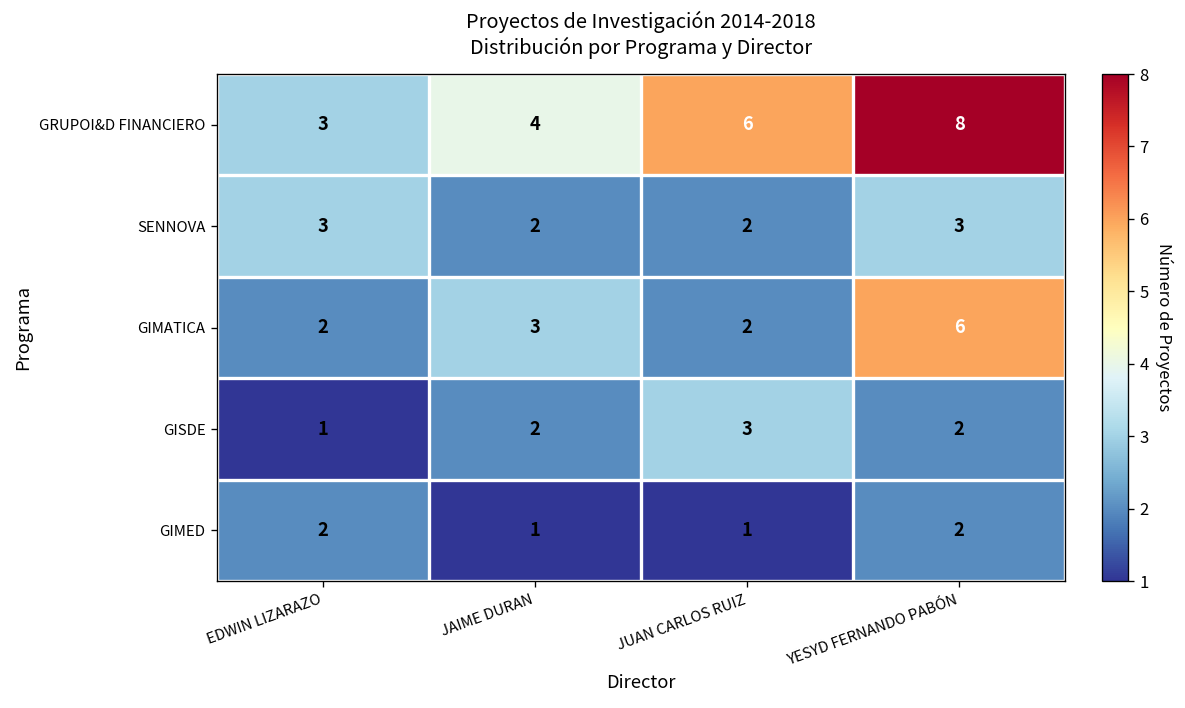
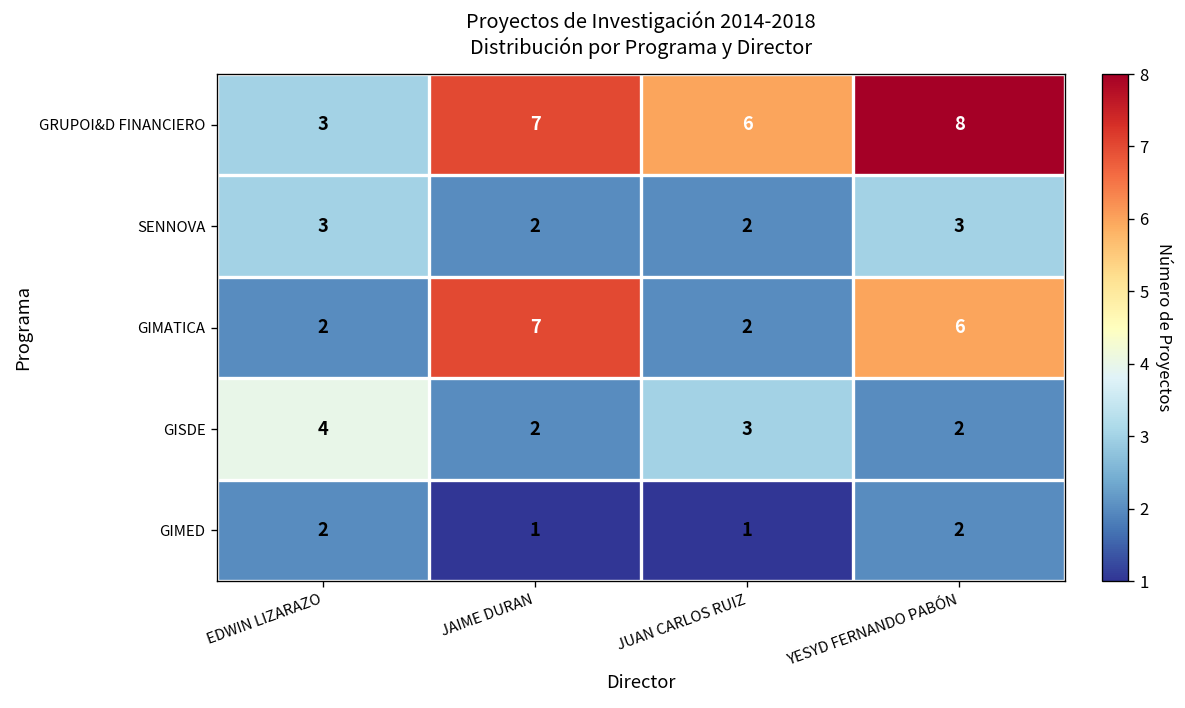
  {
    "GRUPOI&D FINANCIERO": {
      "EDWIN LIZARAZO": 3,
-     "JAIME DURAN": 4,
+     "JAIME DURAN": 7,
      "JUAN CARLOS RUIZ": 6,
      "YESYD FERNANDO PABÓN": 8
    },
    "SENNOVA": {
      "EDWIN LIZARAZO": 3,
      "JAIME DURAN": 2,
      "JUAN CARLOS RUIZ": 2,
      "YESYD FERNANDO PABÓN": 3
    },
    "GIMATICA": {
      "EDWIN LIZARAZO": 2,
-     "JAIME DURAN": 3,
+     "JAIME DURAN": 7,
      "JUAN CARLOS RUIZ": 2,
      "YESYD FERNANDO PABÓN": 6
    },
    "GISDE": {
-     "EDWIN LIZARAZO": 1,
+     "EDWIN LIZARAZO": 4,
      "JAIME DURAN": 2,
      "JUAN CARLOS RUIZ": 3,
      "YESYD FERNANDO PABÓN": 2
    },
    "GIMED": {
      "EDWIN LIZARAZO": 2,
      "JAIME DURAN": 1,
      "JUAN CARLOS RUIZ": 1,
      "YESYD FERNANDO PABÓN": 2
    }
  }
